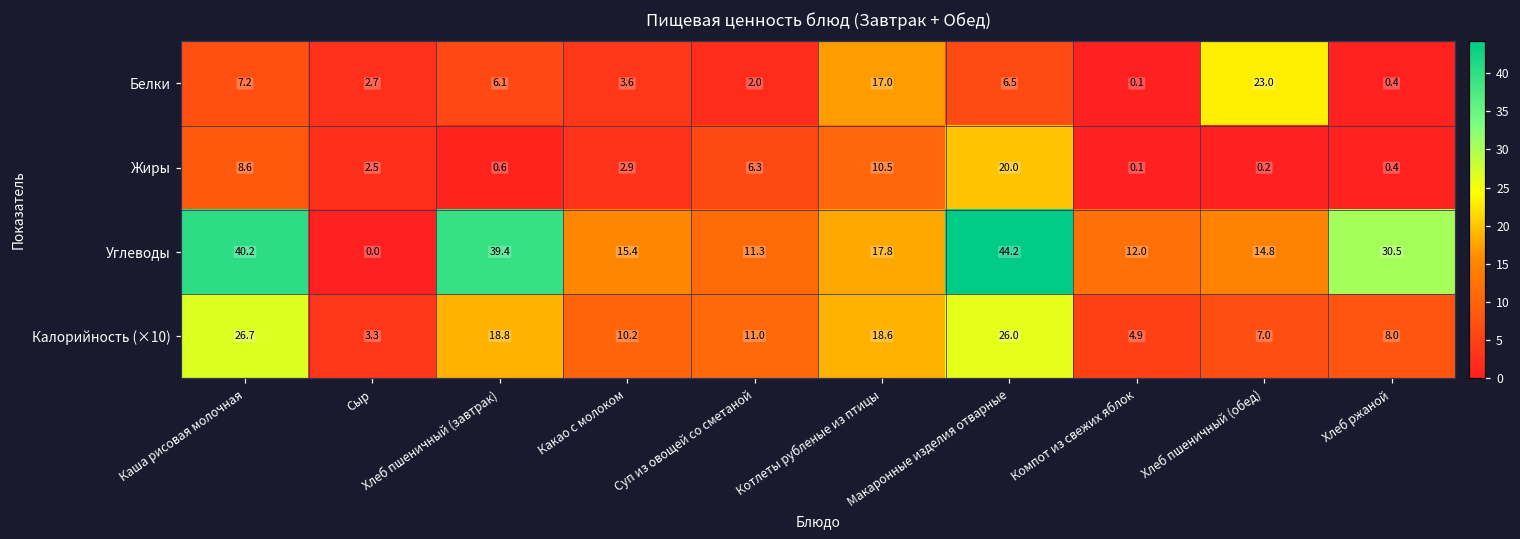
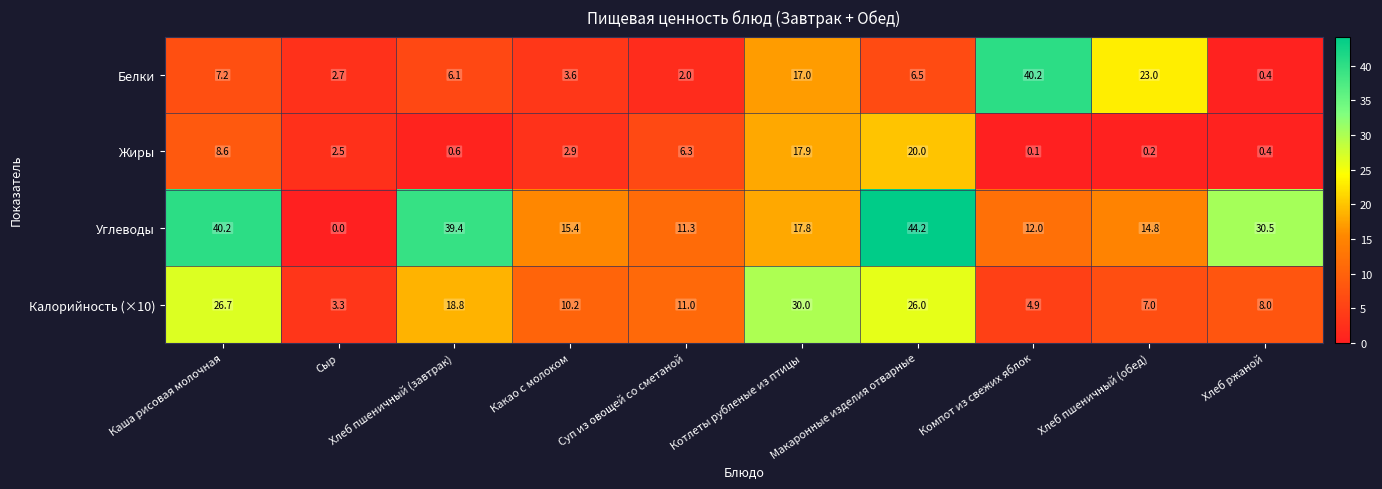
  {
    "Белки": {
-     "Компот из свежих яблок": 0.1
+     "Компот из свежих яблок": 40.2
    },
    "Жиры": {
-     "Котлеты рубленые из птицы": 10.5
+     "Котлеты рубленые из птицы": 17.9
    },
    "Калорийность (×10)": {
-     "Котлеты рубленые из птицы": 18.6
+     "Котлеты рубленые из птицы": 30.0
    }
  }
